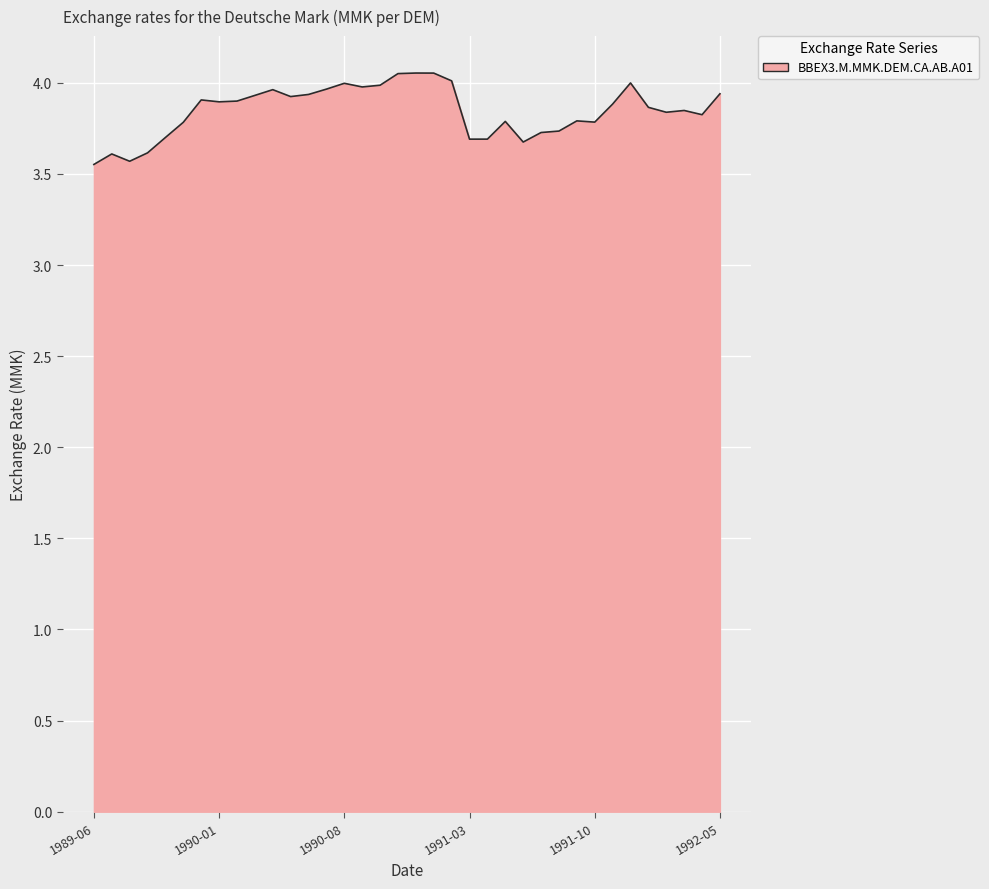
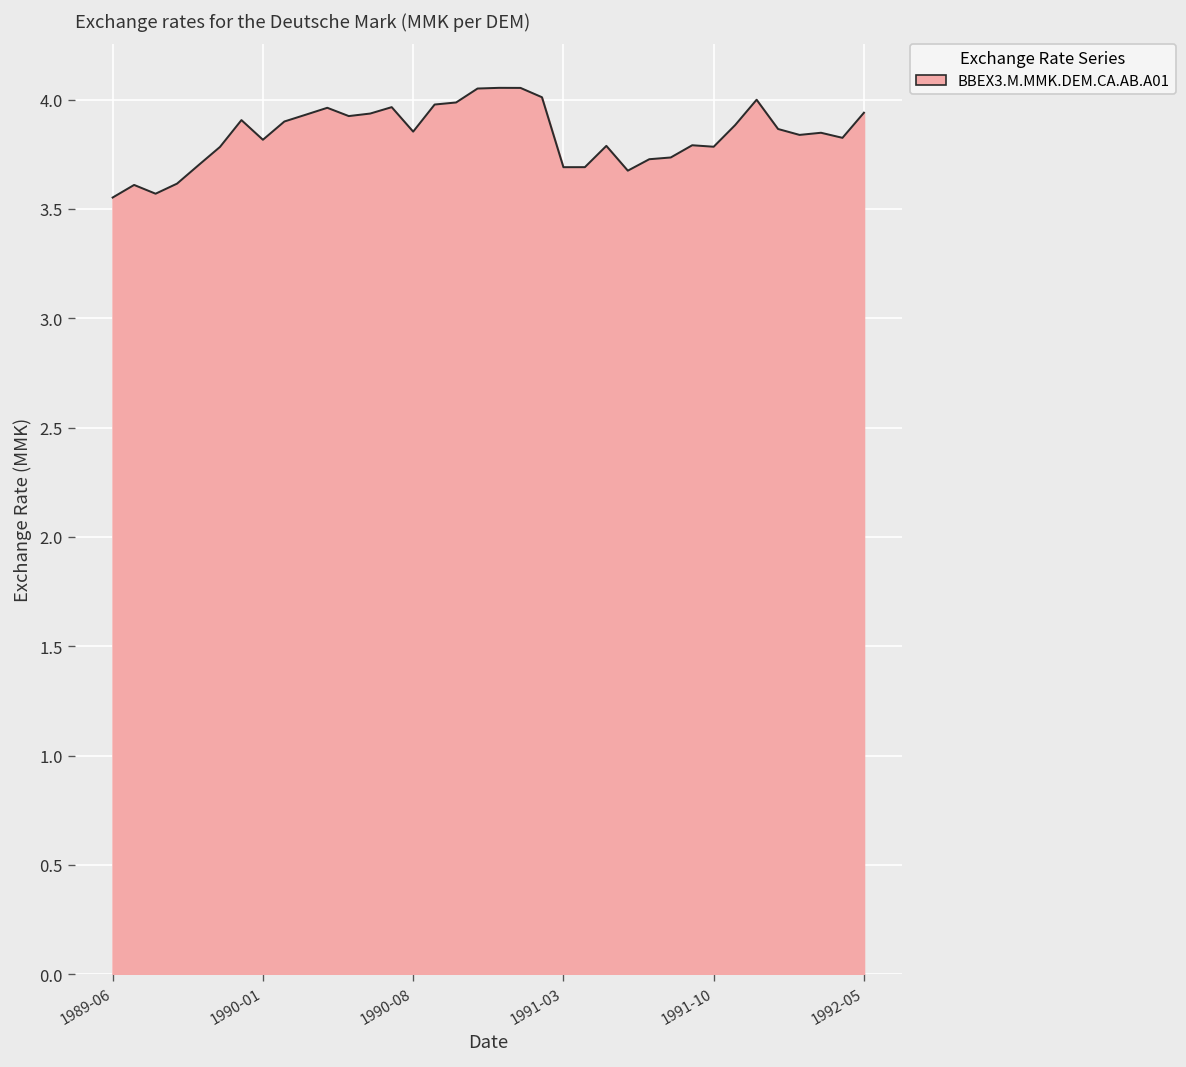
  {
    "1989-06": 3.55,
-   "1990-01": 3.90,
-   "1990-08": 4.00,
+   "1990-01": 3.82,
+   "1990-08": 3.85,
    "1991-03": 3.69,
    "1991-10": 3.78,
    "1992-05": 3.94
  }
